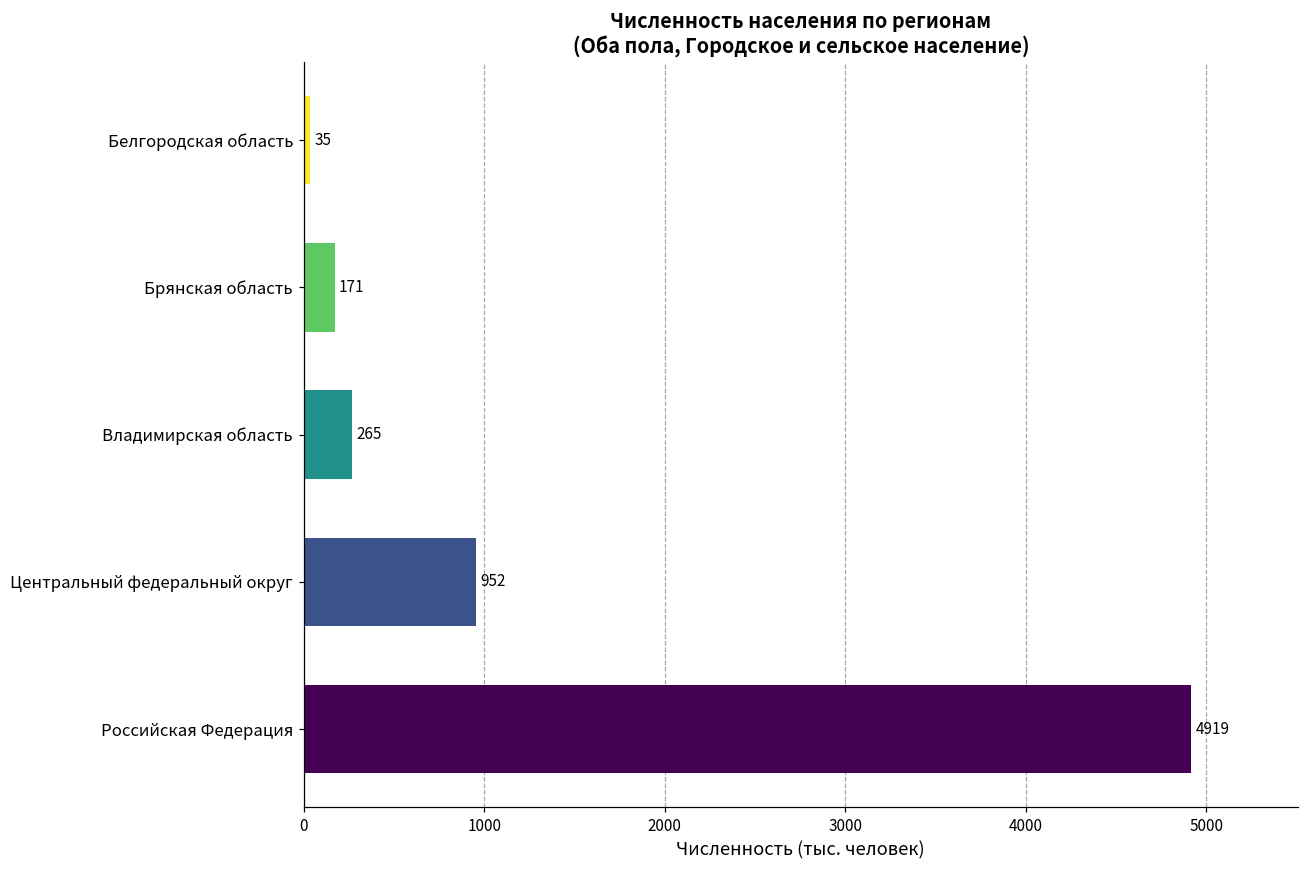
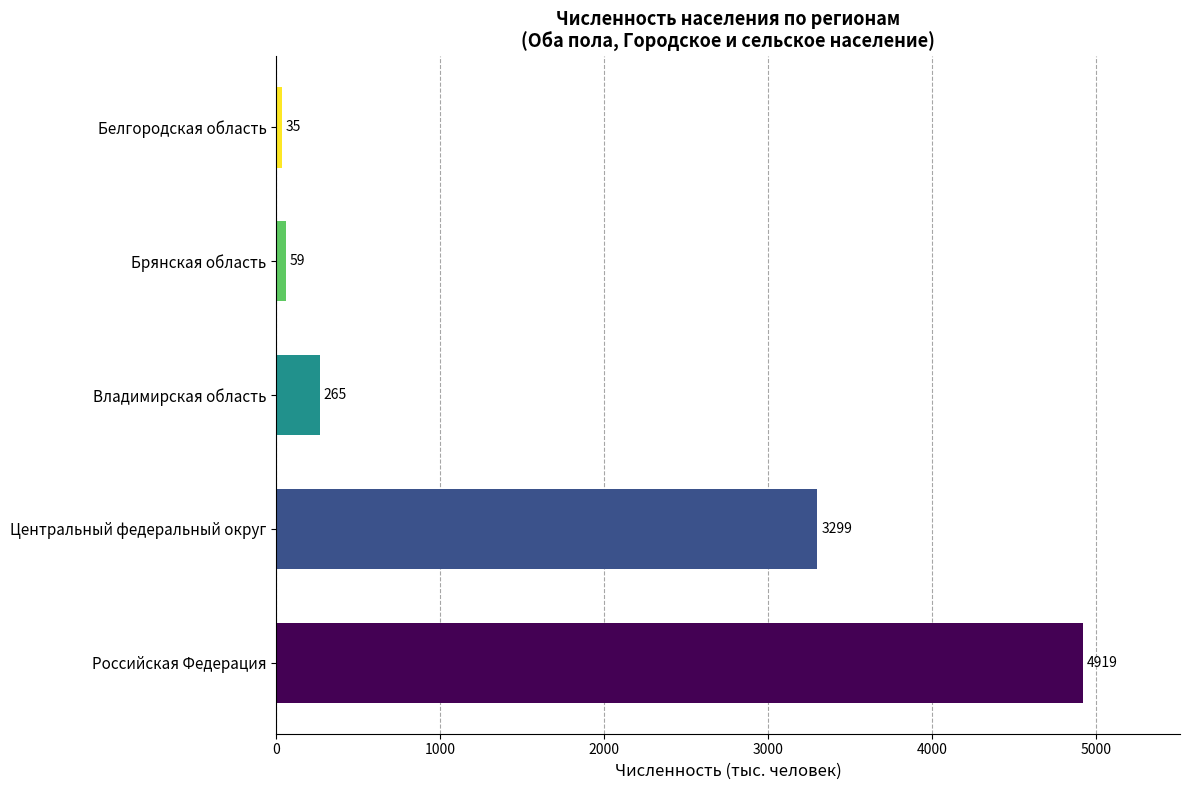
  {
    "Белгородская область": 35,
-   "Брянская область": 171,
+   "Брянская область": 59,
    "Владимирская область": 265,
-   "Центральный федеральный округ": 952,
+   "Центральный федеральный округ": 3299,
    "Российская Федерация": 4919
  }
